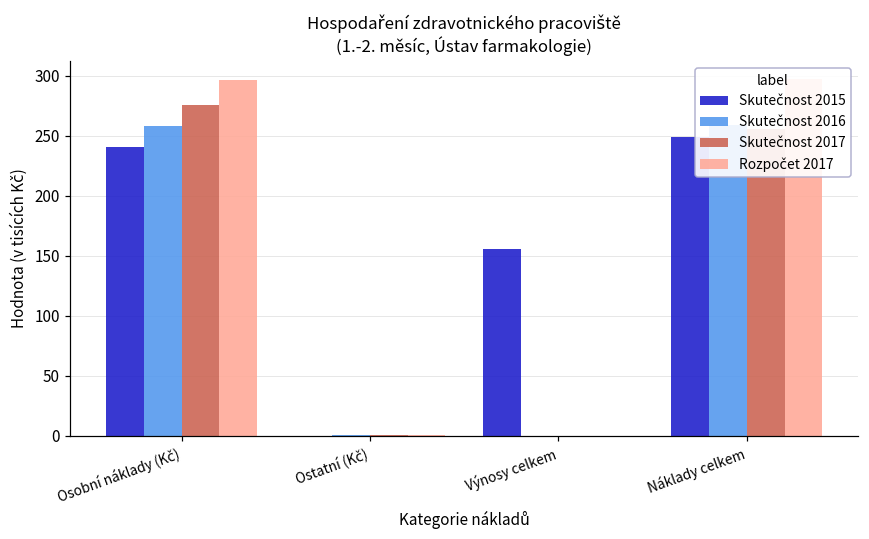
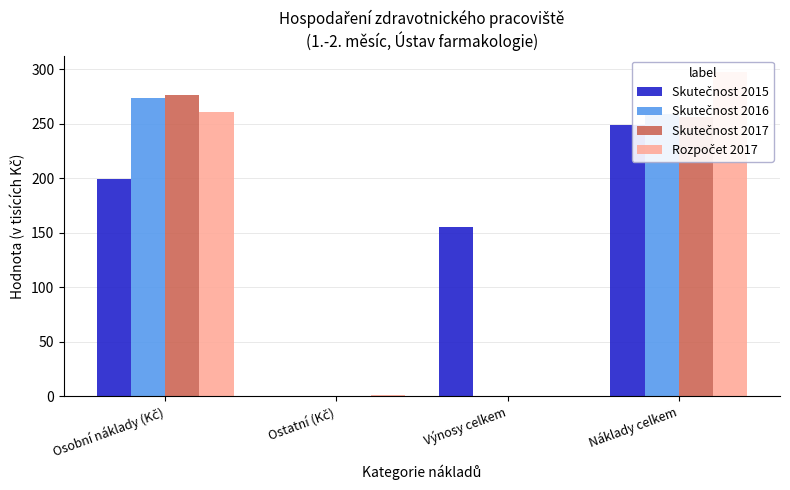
  {
    "Skutečnost 2015": {
-     "Osobní náklady (Kč)": 241,
+     "Osobní náklady (Kč)": 199,
      "Ostatní (Kč)": 0,
      "Výnosy celkem": 155,
      "Náklady celkem": 249
    },
    "Skutečnost 2016": {
-     "Osobní náklady (Kč)": 259,
+     "Osobní náklady (Kč)": 274,
      "Výnosy celkem": 0
    },
    "Skutečnost 2017": {
      "Osobní náklady (Kč)": 276,
      "Výnosy celkem": 0
    },
    "Rozpočet 2017": {
-     "Osobní náklady (Kč)": 297,
+     "Osobní náklady (Kč)": 260,
      "Výnosy celkem": 0
    }
  }
